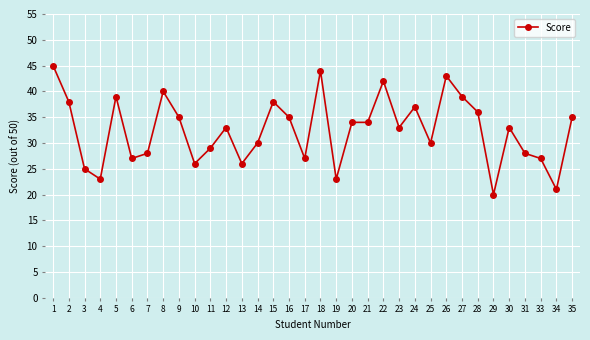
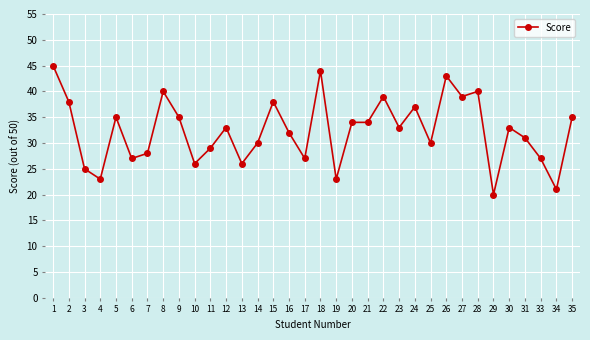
  {
    "1": 45,
    "2": 38,
    "3": 25,
    "4": 23,
-   "5": 39,
+   "5": 35,
    "6": 27,
    "7": 28,
    "8": 40,
    "9": 35,
    "10": 26,
    "11": 29,
    "12": 33,
    "13": 26,
    "14": 30,
    "15": 38,
-   "16": 35,
+   "16": 32,
    "17": 27,
    "18": 44,
    "19": 23,
    "20": 34,
    "21": 34,
-   "22": 42,
+   "22": 39,
    "23": 33,
    "24": 37,
    "25": 30,
    "26": 43,
    "27": 39,
-   "28": 36,
+   "28": 40,
    "29": 20,
    "30": 33,
-   "31": 28,
+   "31": 31,
    "33": 27,
    "34": 21,
    "35": 35
  }
